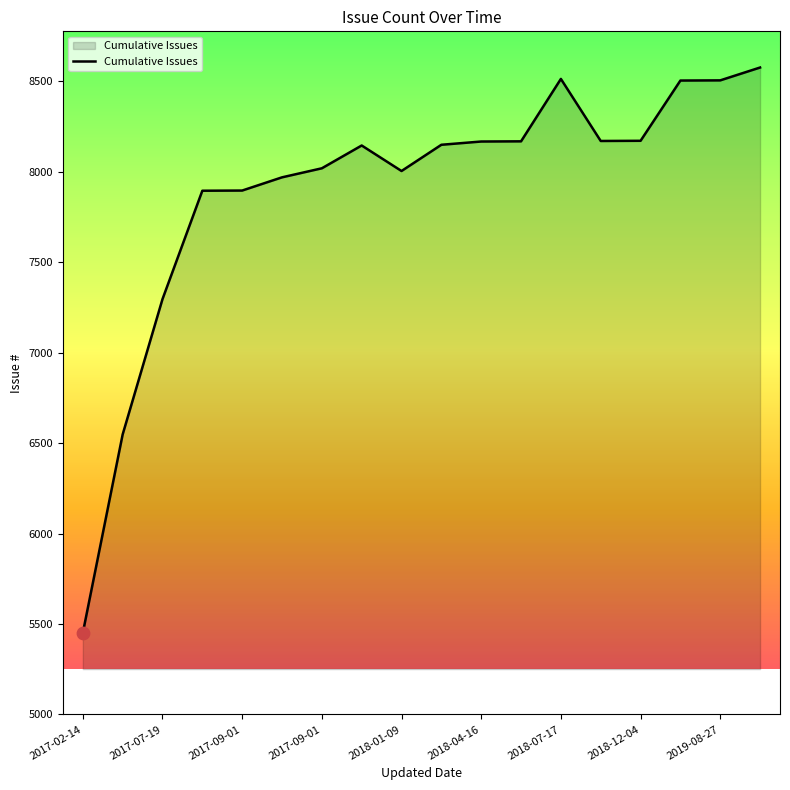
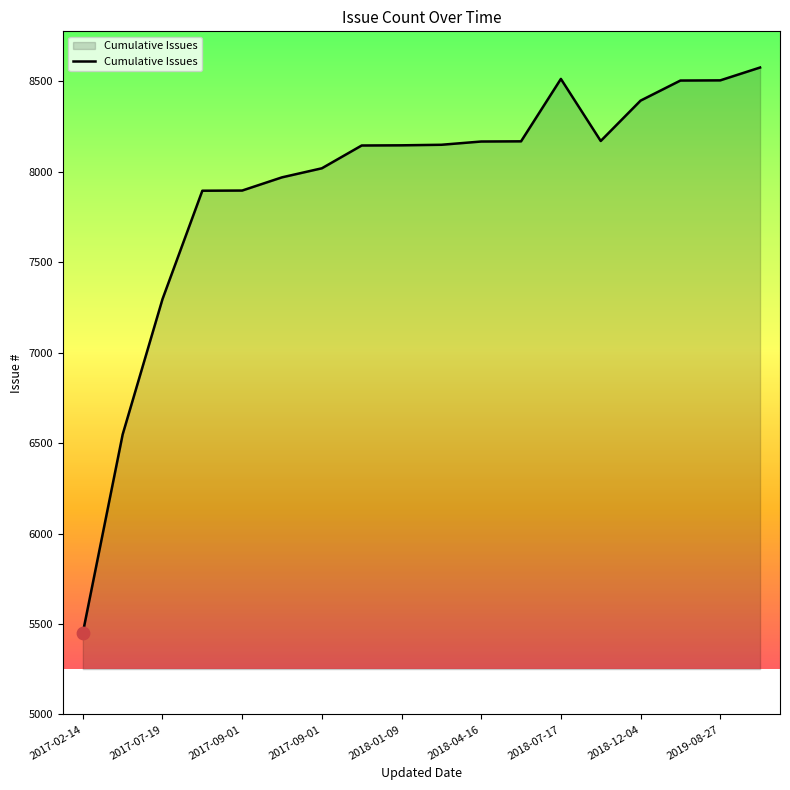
  {
    "Cumulative Issues": {
-     "2018-01-09": 8000,
+     "2018-01-09": 8150,
      "2018-04-16": 8170,
      "2018-07-17": 8510,
-     "2018-12-04": 8170
+     "2018-12-04": 8390
    }
  }
